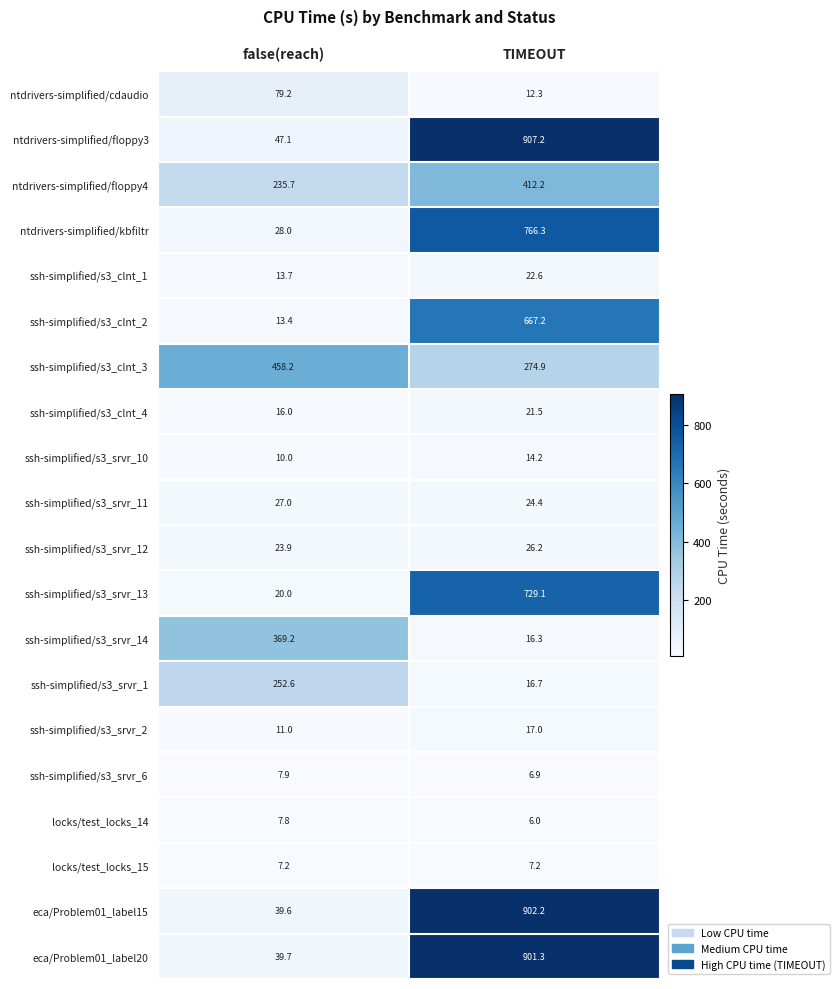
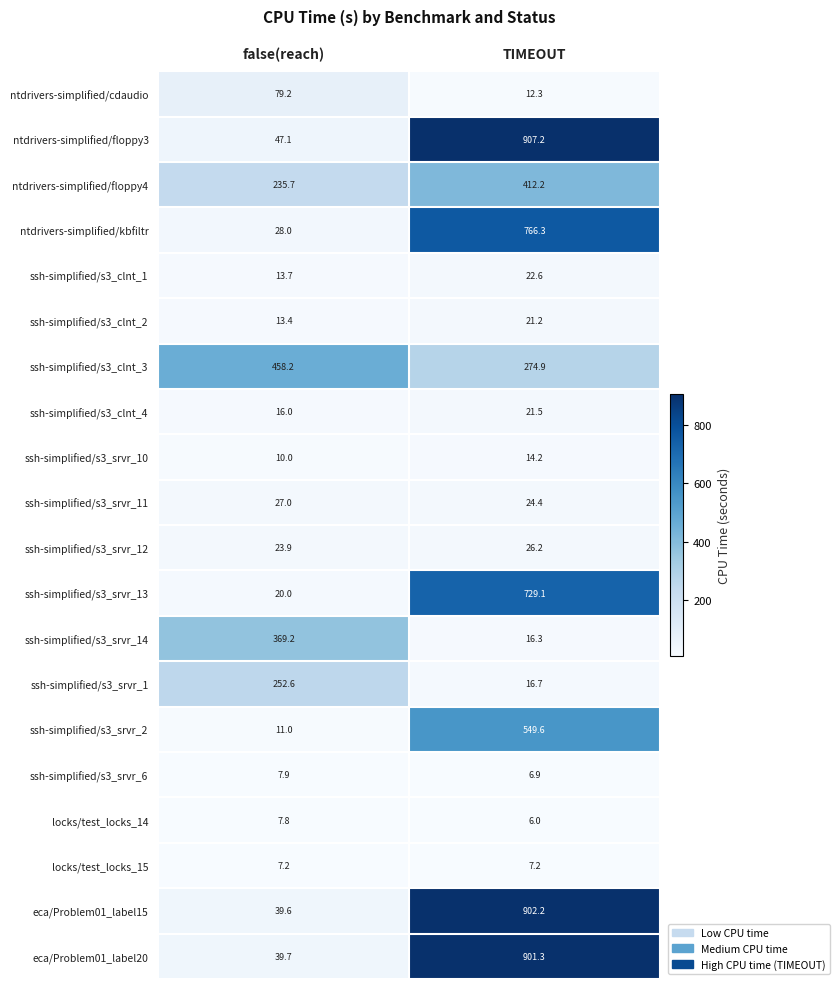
  {
    "ntdrivers-simplified/cdaudio": {
      "false(reach)": 79.2,
      "TIMEOUT": 12.3
    },
    "ntdrivers-simplified/floppy3": {
      "false(reach)": 47.1,
      "TIMEOUT": 907.2
    },
    "ntdrivers-simplified/floppy4": {
      "false(reach)": 235.7,
      "TIMEOUT": 412.2
    },
    "ntdrivers-simplified/kbfiltr": {
      "false(reach)": 28.0,
      "TIMEOUT": 766.3
    },
    "ssh-simplified/s3_clnt_1": {
      "false(reach)": 13.7,
      "TIMEOUT": 22.6
    },
    "ssh-simplified/s3_clnt_2": {
      "false(reach)": 13.4,
-     "TIMEOUT": 667.2
+     "TIMEOUT": 21.2
    },
    "ssh-simplified/s3_clnt_3": {
      "false(reach)": 458.2,
      "TIMEOUT": 274.9
    },
    "ssh-simplified/s3_clnt_4": {
      "false(reach)": 16.0,
      "TIMEOUT": 21.5
    },
    "ssh-simplified/s3_srvr_10": {
      "false(reach)": 10.0,
      "TIMEOUT": 14.2
    },
    "ssh-simplified/s3_srvr_11": {
      "false(reach)": 27.0,
      "TIMEOUT": 24.4
    },
    "ssh-simplified/s3_srvr_12": {
      "false(reach)": 23.9,
      "TIMEOUT": 26.2
    },
    "ssh-simplified/s3_srvr_13": {
      "false(reach)": 20.0,
      "TIMEOUT": 729.1
    },
    "ssh-simplified/s3_srvr_14": {
      "false(reach)": 369.2,
      "TIMEOUT": 16.3
    },
    "ssh-simplified/s3_srvr_1": {
      "false(reach)": 252.6,
      "TIMEOUT": 16.7
    },
    "ssh-simplified/s3_srvr_2": {
      "false(reach)": 11.0,
-     "TIMEOUT": 17.0
+     "TIMEOUT": 549.6
    },
    "ssh-simplified/s3_srvr_6": {
      "false(reach)": 7.9,
      "TIMEOUT": 6.9
    },
    "locks/test_locks_14": {
      "false(reach)": 7.8,
      "TIMEOUT": 6.0
    },
    "locks/test_locks_15": {
      "false(reach)": 7.2,
      "TIMEOUT": 7.2
    },
    "eca/Problem01_label15": {
      "false(reach)": 39.6,
      "TIMEOUT": 902.2
    },
    "eca/Problem01_label20": {
      "false(reach)": 39.7,
      "TIMEOUT": 901.3
    }
  }
